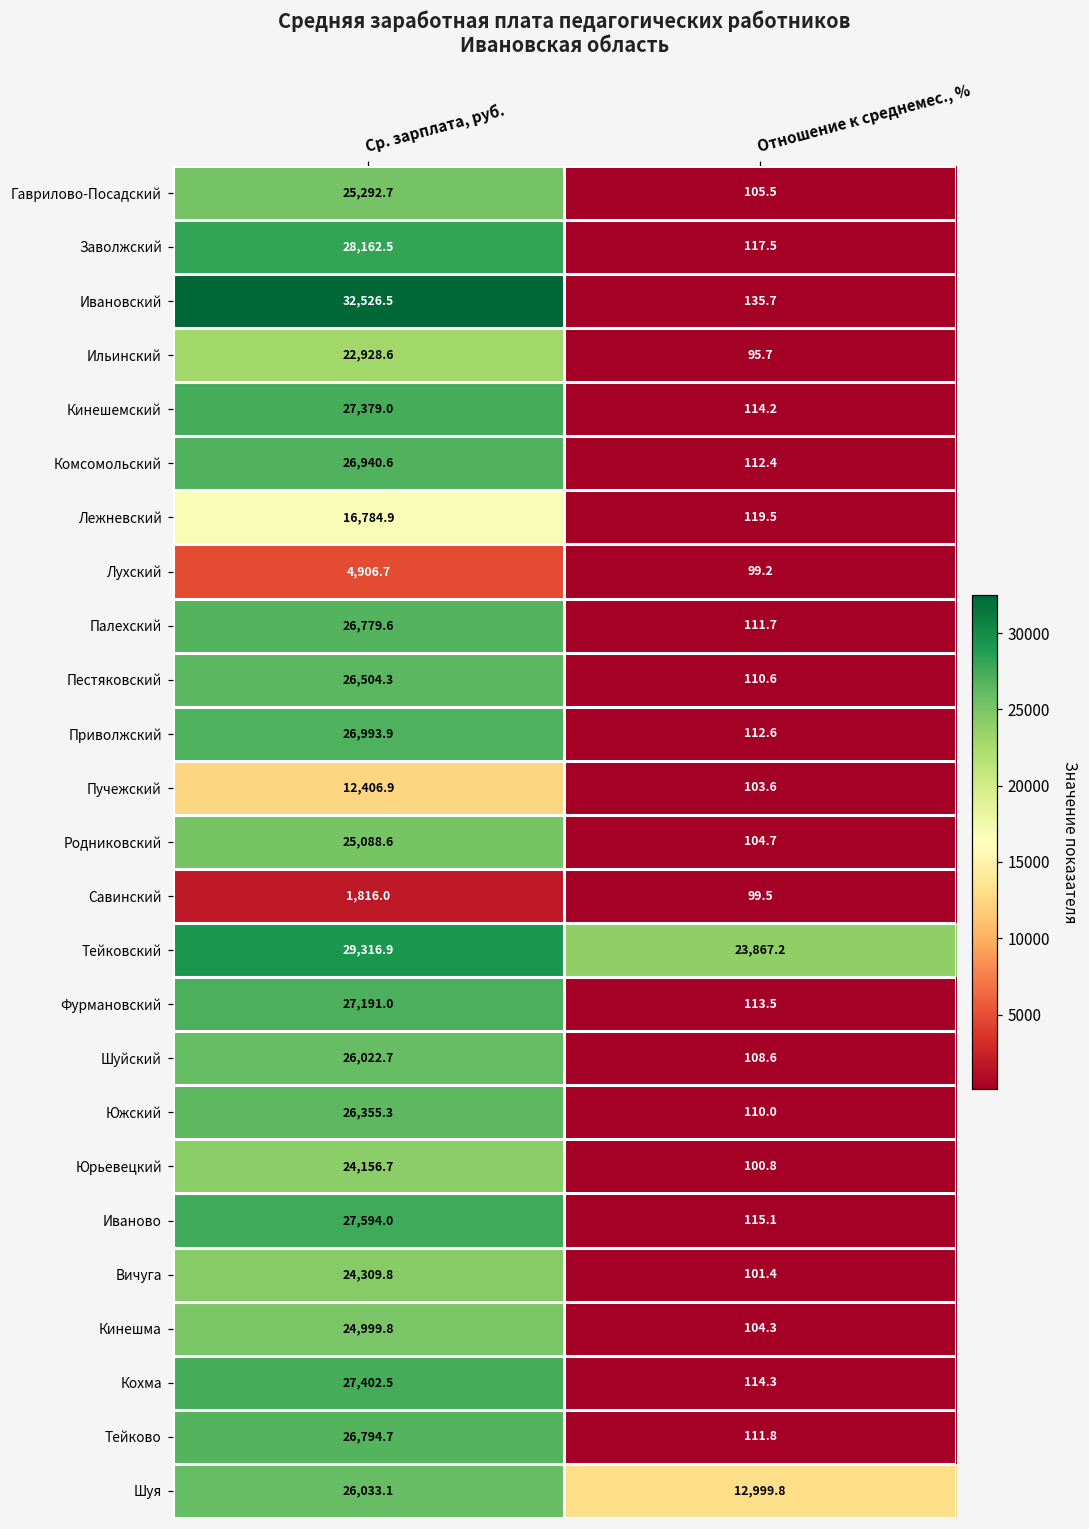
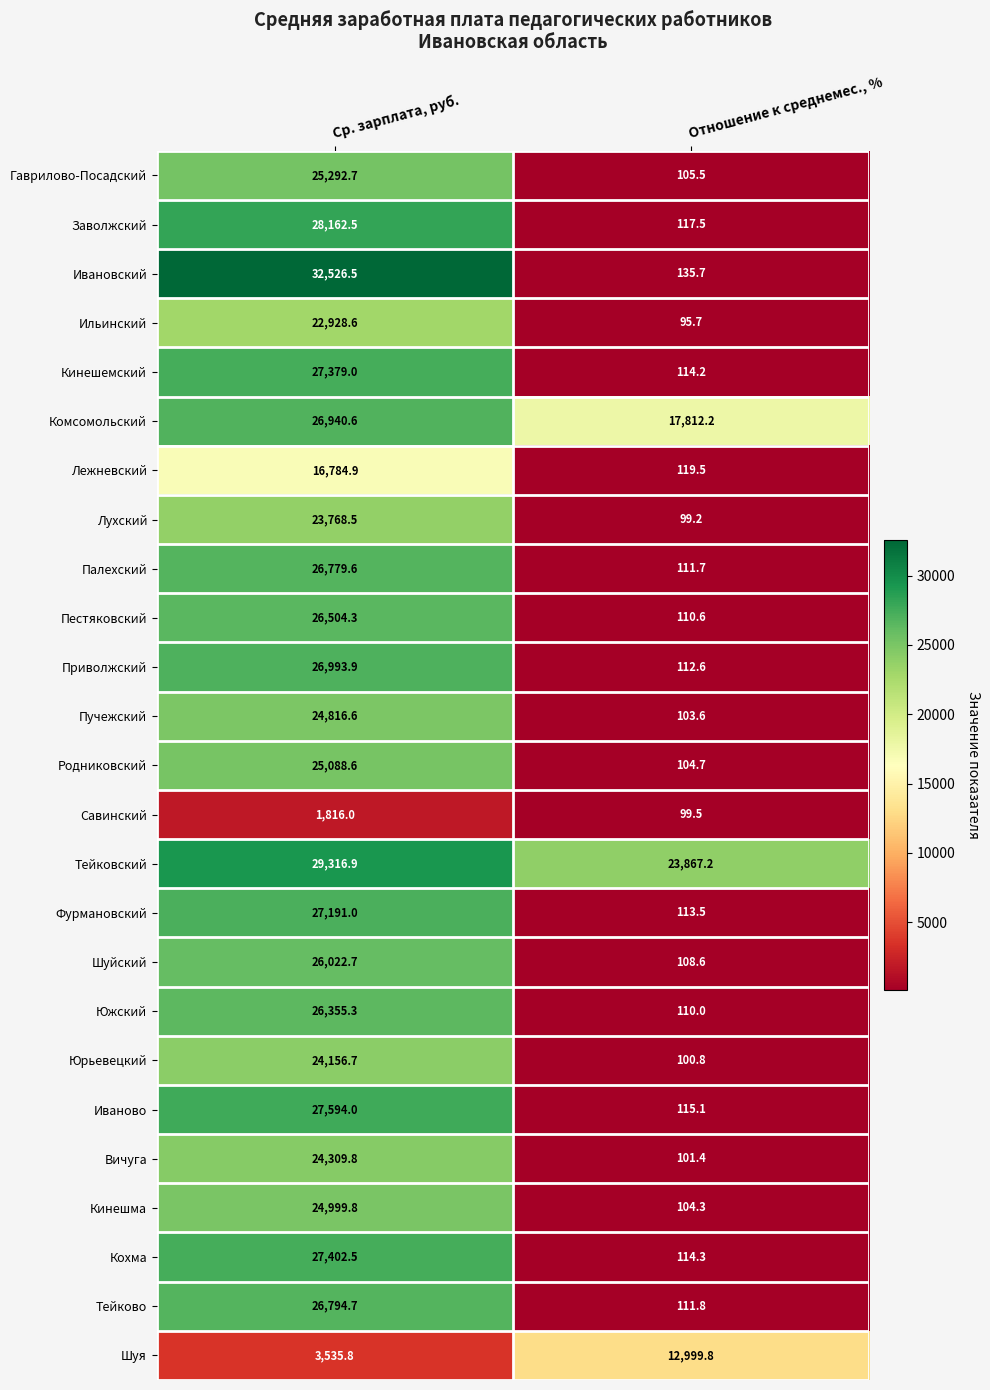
  {
    "Гаврилово-Посадский": {
      "Ср. зарплата, руб.": "25,292.7",
      "Отношение к среднемес., %": "105.5"
    },
    "Заволжский": {
      "Ср. зарплата, руб.": "28,162.5",
      "Отношение к среднемес., %": "117.5"
    },
    "Ивановский": {
      "Ср. зарплата, руб.": "32,526.5",
      "Отношение к среднемес., %": "135.7"
    },
    "Ильинский": {
      "Ср. зарплата, руб.": "22,928.6",
      "Отношение к среднемес., %": "95.7"
    },
    "Кинешемский": {
      "Ср. зарплата, руб.": "27,379.0",
      "Отношение к среднемес., %": "114.2"
    },
    "Комсомольский": {
      "Ср. зарплата, руб.": "26,940.6",
-     "Отношение к среднемес., %": "112.4"
+     "Отношение к среднемес., %": "17,812.2"
    },
    "Лежневский": {
      "Ср. зарплата, руб.": "16,784.9",
      "Отношение к среднемес., %": "119.5"
    },
    "Лухский": {
-     "Ср. зарплата, руб.": "4,906.7",
+     "Ср. зарплата, руб.": "23,768.5",
      "Отношение к среднемес., %": "99.2"
    },
    "Палехский": {
      "Ср. зарплата, руб.": "26,779.6",
      "Отношение к среднемес., %": "111.7"
    },
    "Пестяковский": {
      "Ср. зарплата, руб.": "26,504.3",
      "Отношение к среднемес., %": "110.6"
    },
    "Приволжский": {
      "Ср. зарплата, руб.": "26,993.9",
      "Отношение к среднемес., %": "112.6"
    },
    "Пучежский": {
-     "Ср. зарплата, руб.": "12,406.9",
+     "Ср. зарплата, руб.": "24,816.6",
      "Отношение к среднемес., %": "103.6"
    },
    "Родниковский": {
      "Ср. зарплата, руб.": "25,088.6",
      "Отношение к среднемес., %": "104.7"
    },
    "Савинский": {
      "Ср. зарплата, руб.": "1,816.0",
      "Отношение к среднемес., %": "99.5"
    },
    "Тейковский": {
      "Ср. зарплата, руб.": "29,316.9",
      "Отношение к среднемес., %": "23,867.2"
    },
    "Фурмановский": {
      "Ср. зарплата, руб.": "27,191.0",
      "Отношение к среднемес., %": "113.5"
    },
    "Шуйский": {
      "Ср. зарплата, руб.": "26,022.7",
      "Отношение к среднемес., %": "108.6"
    },
    "Южский": {
      "Ср. зарплата, руб.": "26,355.3",
      "Отношение к среднемес., %": "110.0"
    },
    "Юрьевецкий": {
      "Ср. зарплата, руб.": "24,156.7",
      "Отношение к среднемес., %": "100.8"
    },
    "Иваново": {
      "Ср. зарплата, руб.": "27,594.0",
      "Отношение к среднемес., %": "115.1"
    },
    "Вичуга": {
      "Ср. зарплата, руб.": "24,309.8",
      "Отношение к среднемес., %": "101.4"
    },
    "Кинешма": {
      "Ср. зарплата, руб.": "24,999.8",
      "Отношение к среднемес., %": "104.3"
    },
    "Кохма": {
      "Ср. зарплата, руб.": "27,402.5",
      "Отношение к среднемес., %": "114.3"
    },
    "Тейково": {
      "Ср. зарплата, руб.": "26,794.7",
      "Отношение к среднемес., %": "111.8"
    },
    "Шуя": {
-     "Ср. зарплата, руб.": "26,033.1",
+     "Ср. зарплата, руб.": "3,535.8",
      "Отношение к среднемес., %": "12,999.8"
    }
  }
